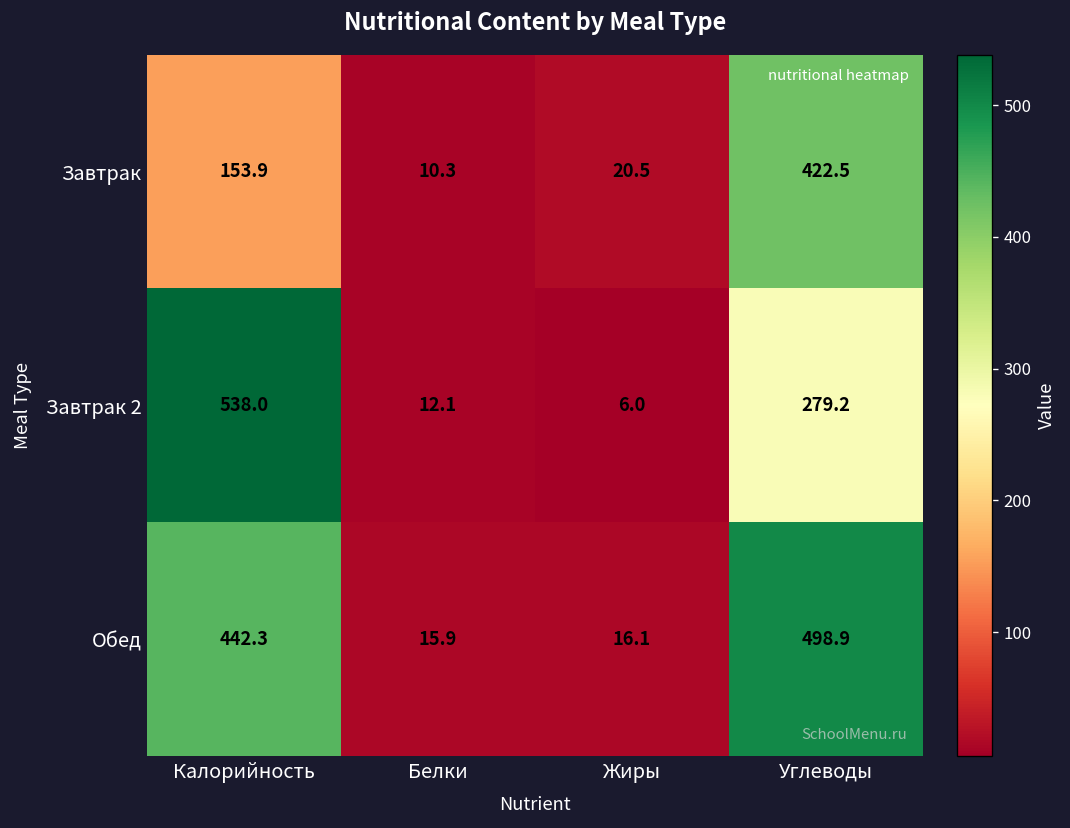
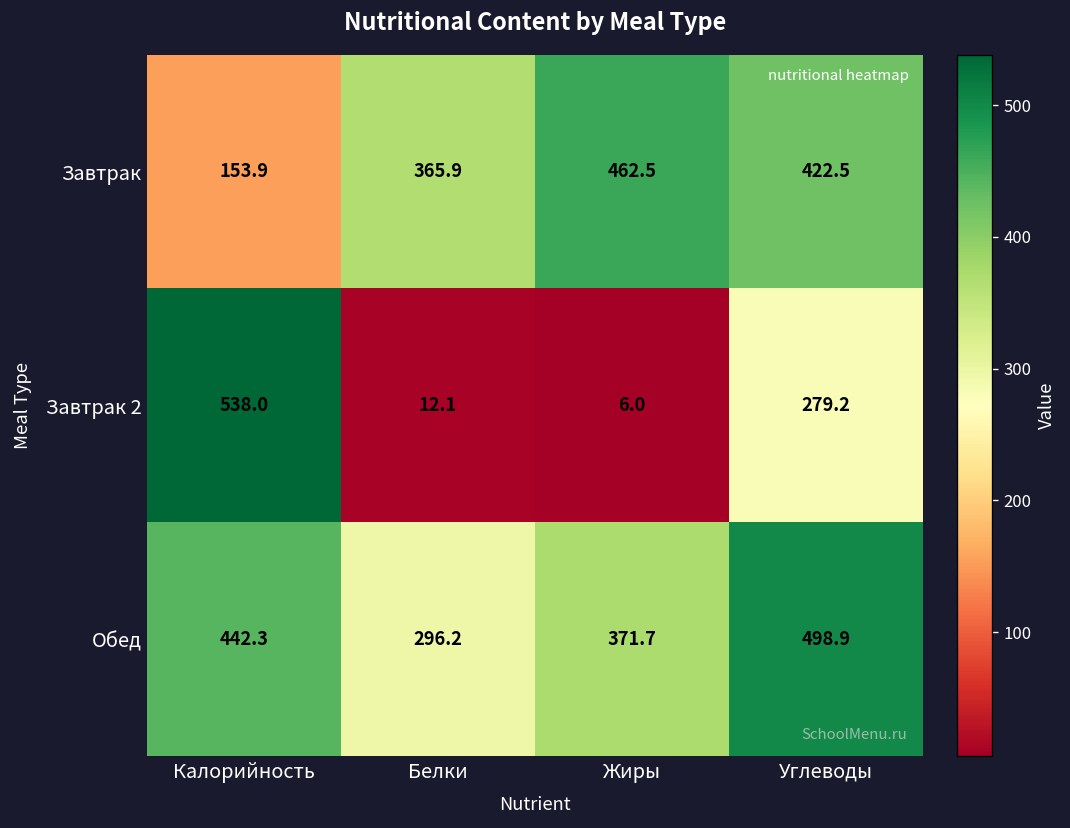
  {
    "Завтрак": {
      "Калорийность": 153.9,
-     "Белки": 10.3,
-     "Жиры": 20.5,
+     "Белки": 365.9,
+     "Жиры": 462.5,
      "Углеводы": 422.5
    },
    "Завтрак 2": {
      "Калорийность": 538.0,
      "Белки": 12.1,
      "Жиры": 6.0,
      "Углеводы": 279.2
    },
    "Обед": {
      "Калорийность": 442.3,
-     "Белки": 15.9,
-     "Жиры": 16.1
+     "Белки": 296.2,
+     "Жиры": 371.7
    }
  }
